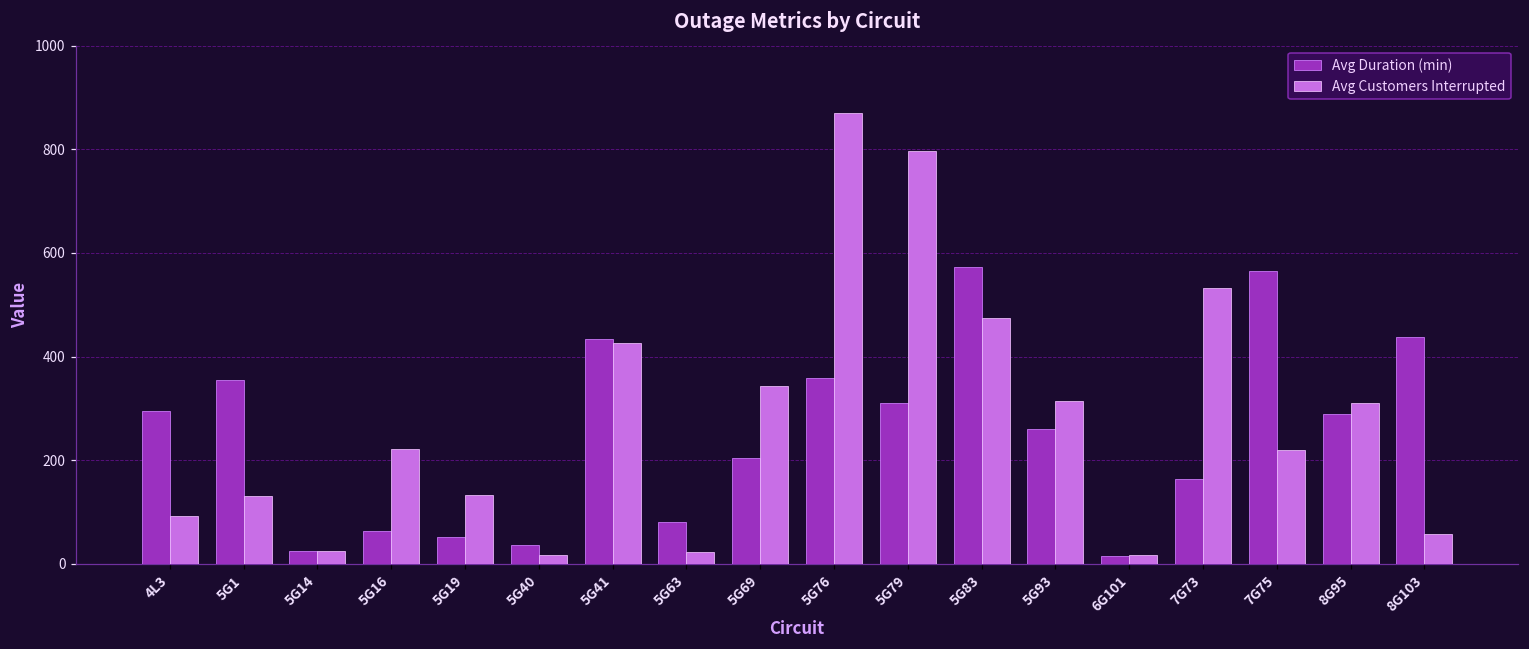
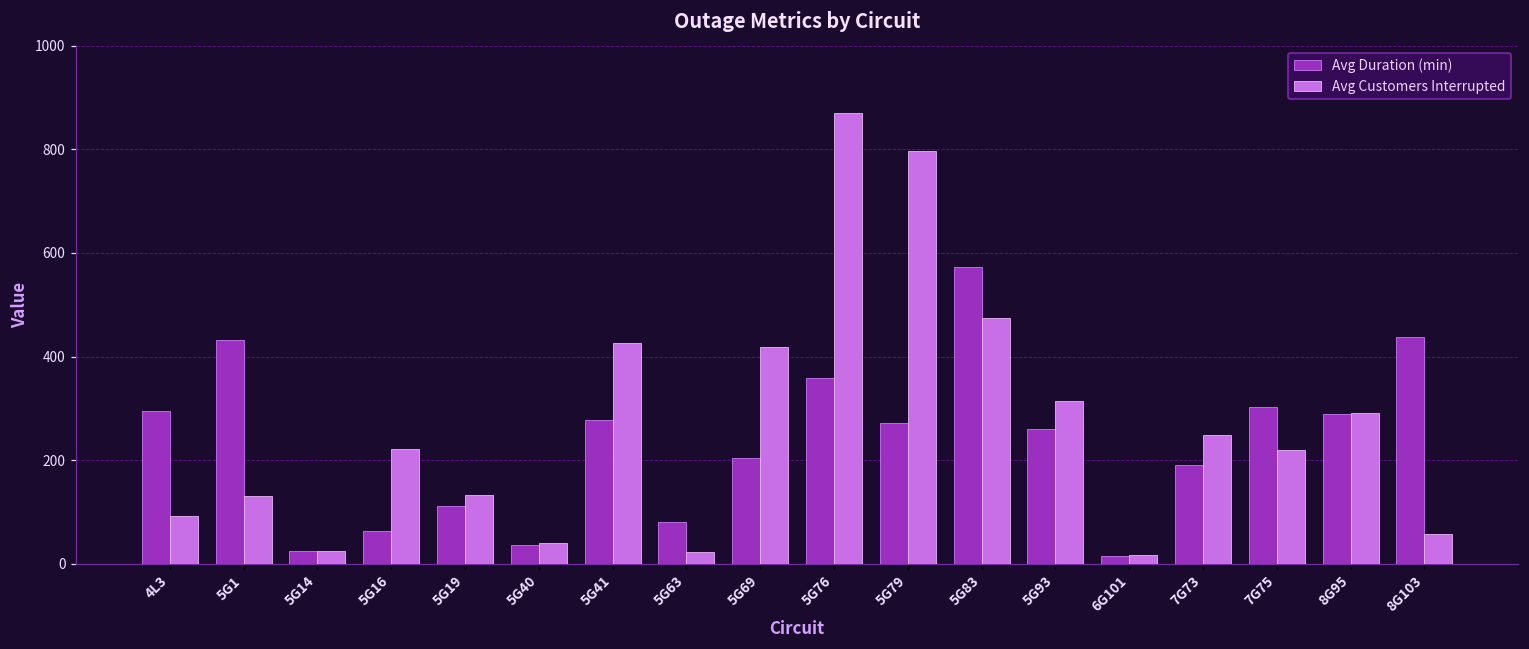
  {
    "Avg Duration (min)": {
      "4L3": 290,
-     "5G1": 350,
+     "5G1": 430,
      "5G14": 20,
      "5G16": 60,
-     "5G19": 50,
+     "5G19": 110,
      "5G40": 40,
-     "5G41": 430,
+     "5G41": 280,
      "5G63": 80,
      "5G69": 200,
      "5G76": 360,
-     "5G79": 310,
+     "5G79": 270,
      "5G83": 570,
      "5G93": 260,
      "6G101": 10,
-     "7G73": 160,
-     "7G75": 570,
+     "7G73": 190,
+     "7G75": 300,
      "8G95": 290,
      "8G103": 440
    },
    "Avg Customers Interrupted": {
      "4L3": 90,
      "5G1": 130,
      "5G14": 20,
      "5G16": 220,
      "5G19": 130,
-     "5G40": 20,
+     "5G40": 40,
      "5G41": 430,
      "5G63": 20,
-     "5G69": 340,
+     "5G69": 420,
      "5G76": 870,
      "5G79": 800,
      "5G83": 480,
      "5G93": 310,
      "6G101": 20,
-     "7G73": 530,
+     "7G73": 250,
      "7G75": 220,
-     "8G95": 310,
+     "8G95": 290,
      "8G103": 60
    }
  }
